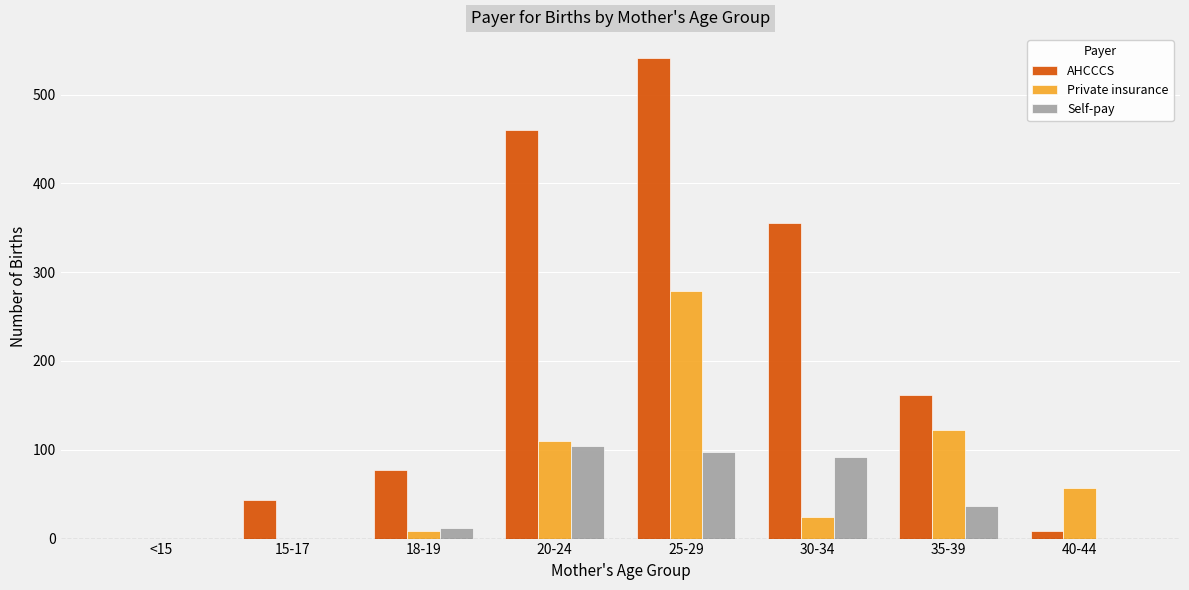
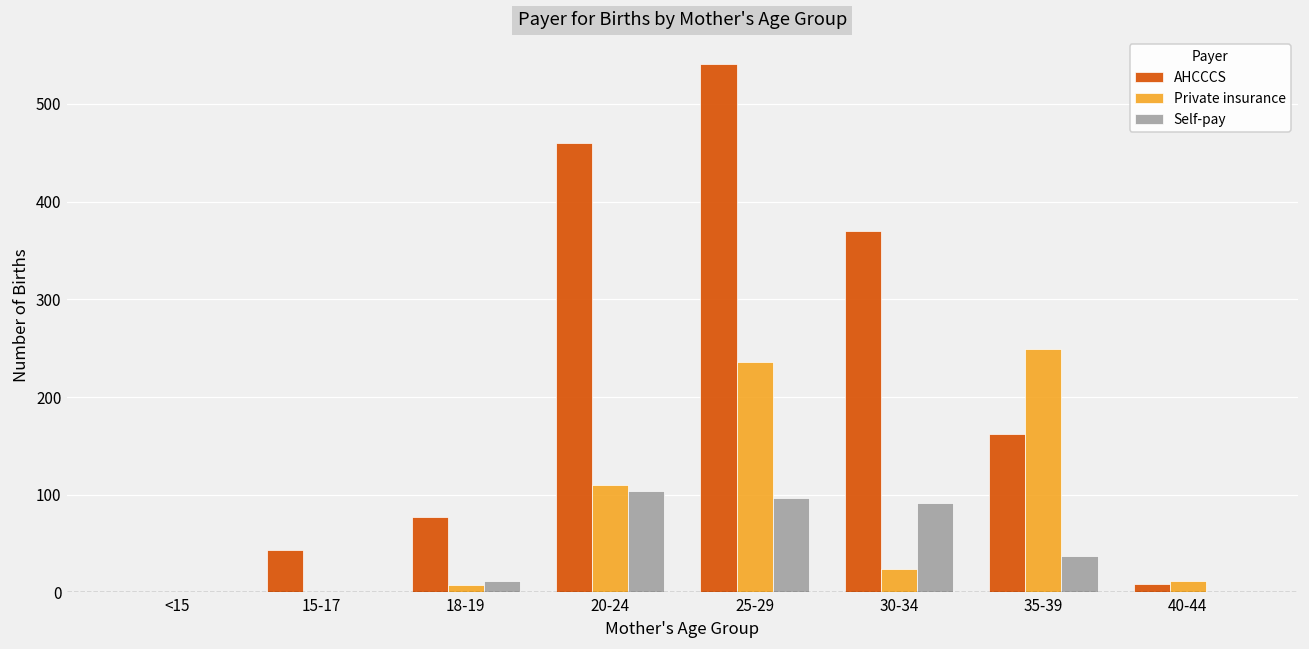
  {
    "AHCCCS": {
      "<15": 0,
      "15-17": 40,
      "18-19": 80,
      "20-24": 460,
      "25-29": 540,
-     "30-34": 360,
+     "30-34": 370,
      "35-39": 160,
      "40-44": 10
    },
    "Private insurance": {
      "<15": 0,
      "15-17": 0,
      "18-19": 10,
      "20-24": 110,
-     "25-29": 280,
+     "25-29": 240,
      "30-34": 20,
-     "35-39": 120,
-     "40-44": 60
+     "35-39": 250,
+     "40-44": 10
    },
    "Self-pay": {
      "<15": 0,
      "15-17": 0,
      "18-19": 10,
      "20-24": 100,
      "25-29": 100,
      "30-34": 90,
      "35-39": 40,
      "40-44": 0
    }
  }
